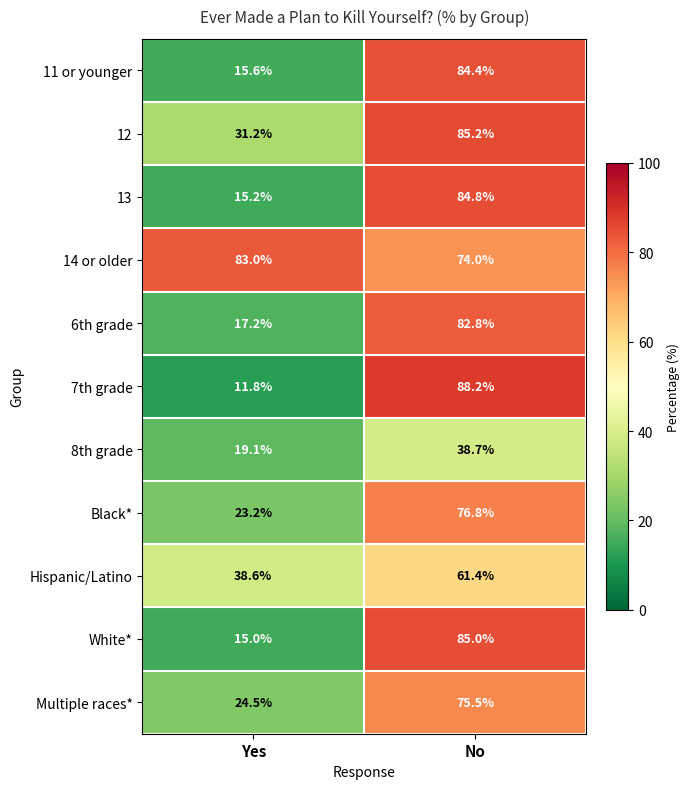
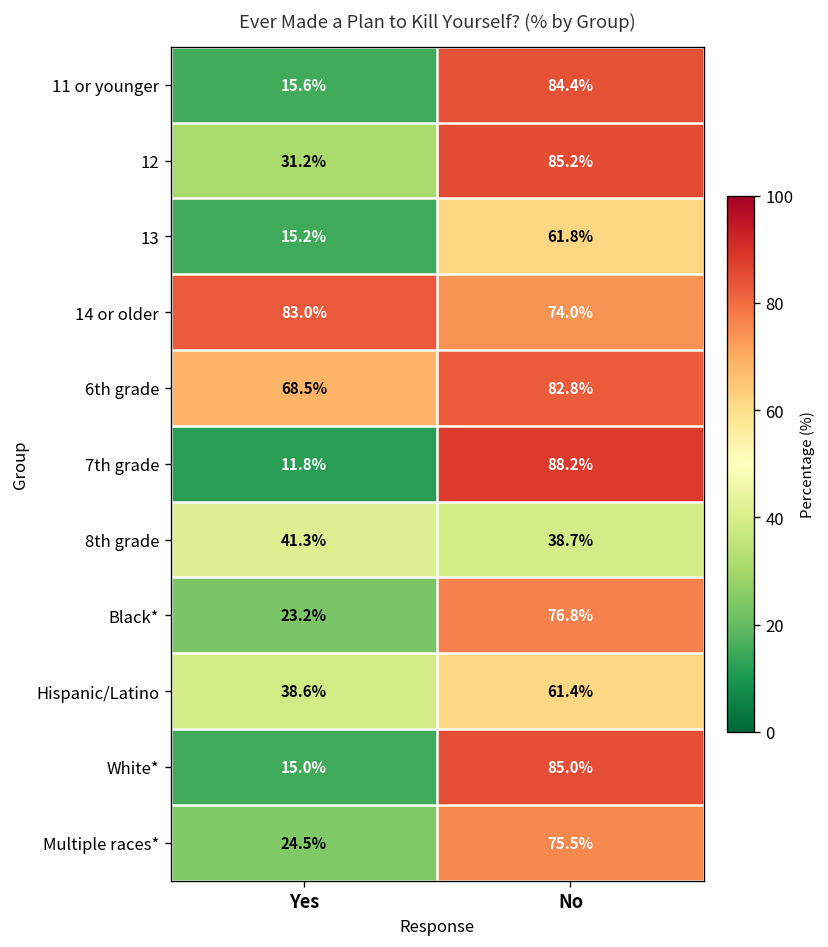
  {
    "11 or younger": {
      "Yes": "15.6%",
      "No": "84.4%"
    },
    "12": {
      "Yes": "31.2%",
      "No": "85.2%"
    },
    "13": {
      "Yes": "15.2%",
-     "No": "84.8%"
+     "No": "61.8%"
    },
    "14 or older": {
      "Yes": "83.0%",
      "No": "74.0%"
    },
    "6th grade": {
-     "Yes": "17.2%",
+     "Yes": "68.5%",
      "No": "82.8%"
    },
    "7th grade": {
      "Yes": "11.8%",
      "No": "88.2%"
    },
    "8th grade": {
-     "Yes": "19.1%",
+     "Yes": "41.3%",
      "No": "38.7%"
    },
    "Black*": {
      "Yes": "23.2%",
      "No": "76.8%"
    },
    "Hispanic/Latino": {
      "Yes": "38.6%",
      "No": "61.4%"
    },
    "White*": {
      "Yes": "15.0%",
      "No": "85.0%"
    },
    "Multiple races*": {
      "Yes": "24.5%",
      "No": "75.5%"
    }
  }
